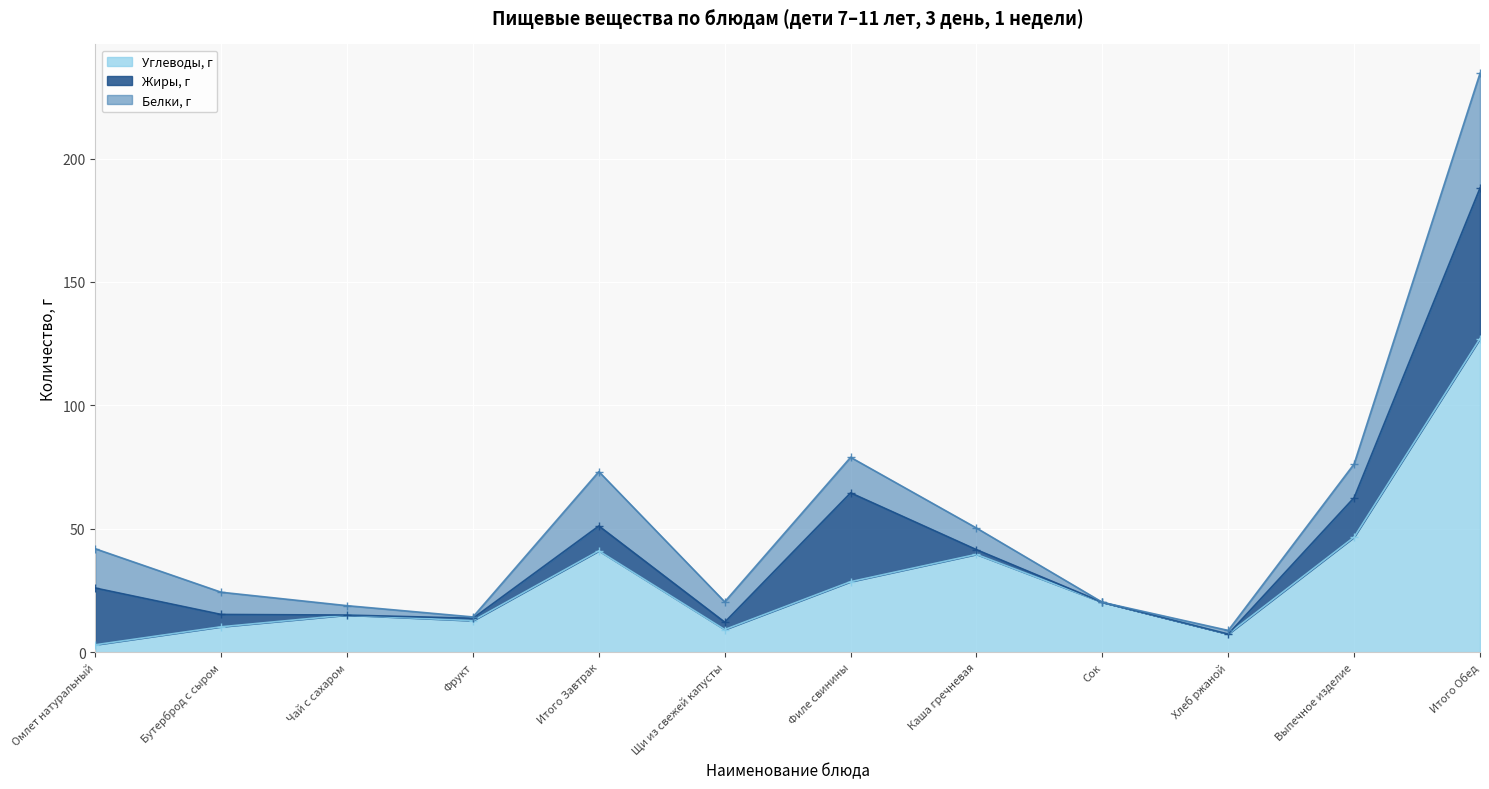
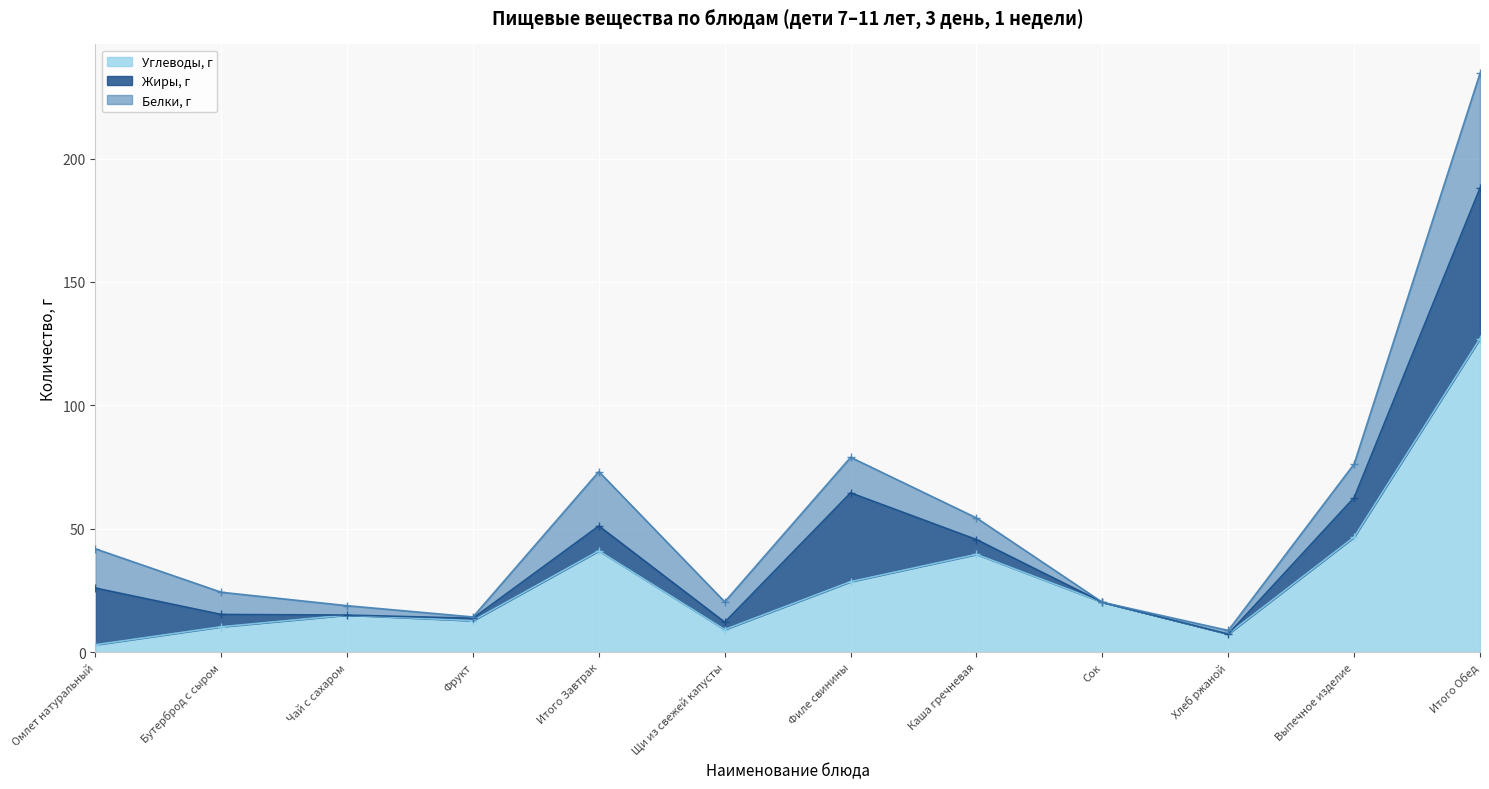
  {
    "Углеводы, г": {
      "Омлет натуральный": 3,
      "Бутерброд с сыром": 10,
      "Итого Завтрак": 41,
      "Щи из свежей капусты": 9,
      "Филе свинины": 29,
      "Каша гречневая": 40,
      "Выпечное изделие": 47,
      "Итого Обед": 127
    },
    "Жиры, г": {
      "Омлет натуральный": 23,
      "Бутерброд с сыром": 5,
      "Итого Завтрак": 10,
      "Щи из свежей капусты": 3,
      "Филе свинины": 36,
-     "Каша гречневая": 2,
+     "Каша гречневая": 6,
      "Выпечное изделие": 16,
      "Итого Обед": 61
    },
    "Белки, г": {
      "Омлет натуральный": 16,
      "Бутерброд с сыром": 9,
      "Чай с сахаром": 4,
      "Итого Завтрак": 22,
      "Щи из свежей капусты": 8,
      "Филе свинины": 14,
      "Каша гречневая": 9,
      "Хлеб ржаной": 1,
      "Выпечное изделие": 14,
      "Итого Обед": 46
    }
  }
